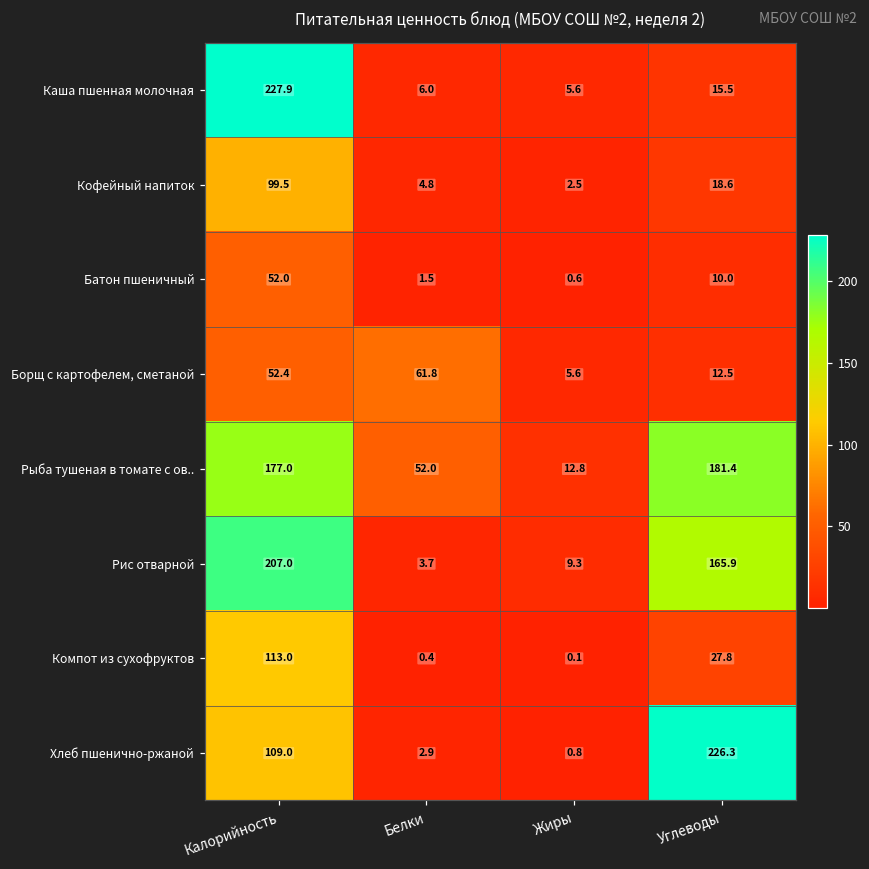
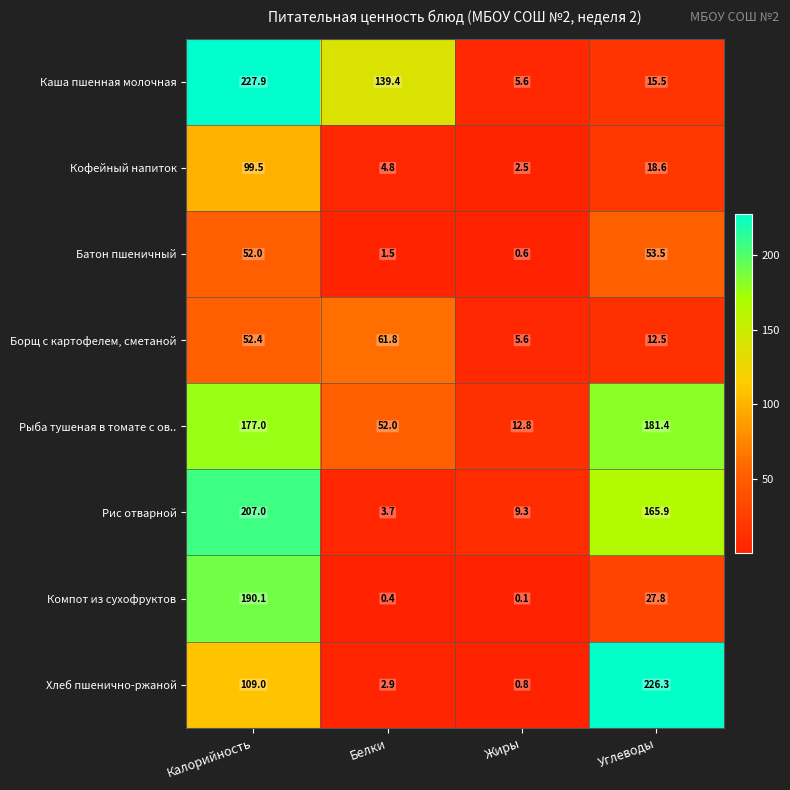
  {
    "Каша пшенная молочная": {
-     "Белки": 6.0
+     "Белки": 139.4
    },
    "Батон пшеничный": {
-     "Углеводы": 10.0
+     "Углеводы": 53.5
    },
    "Компот из сухофруктов": {
-     "Калорийность": 113.0
+     "Калорийность": 190.1
    }
  }
